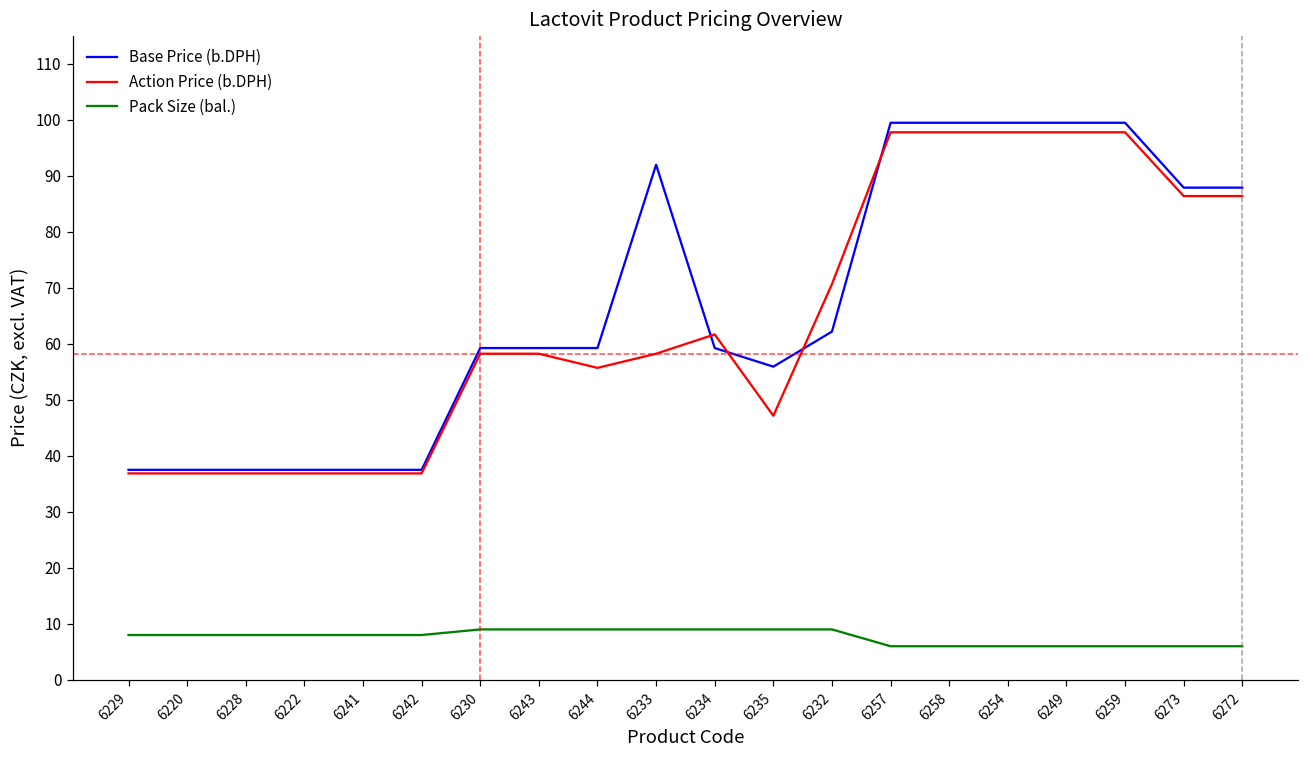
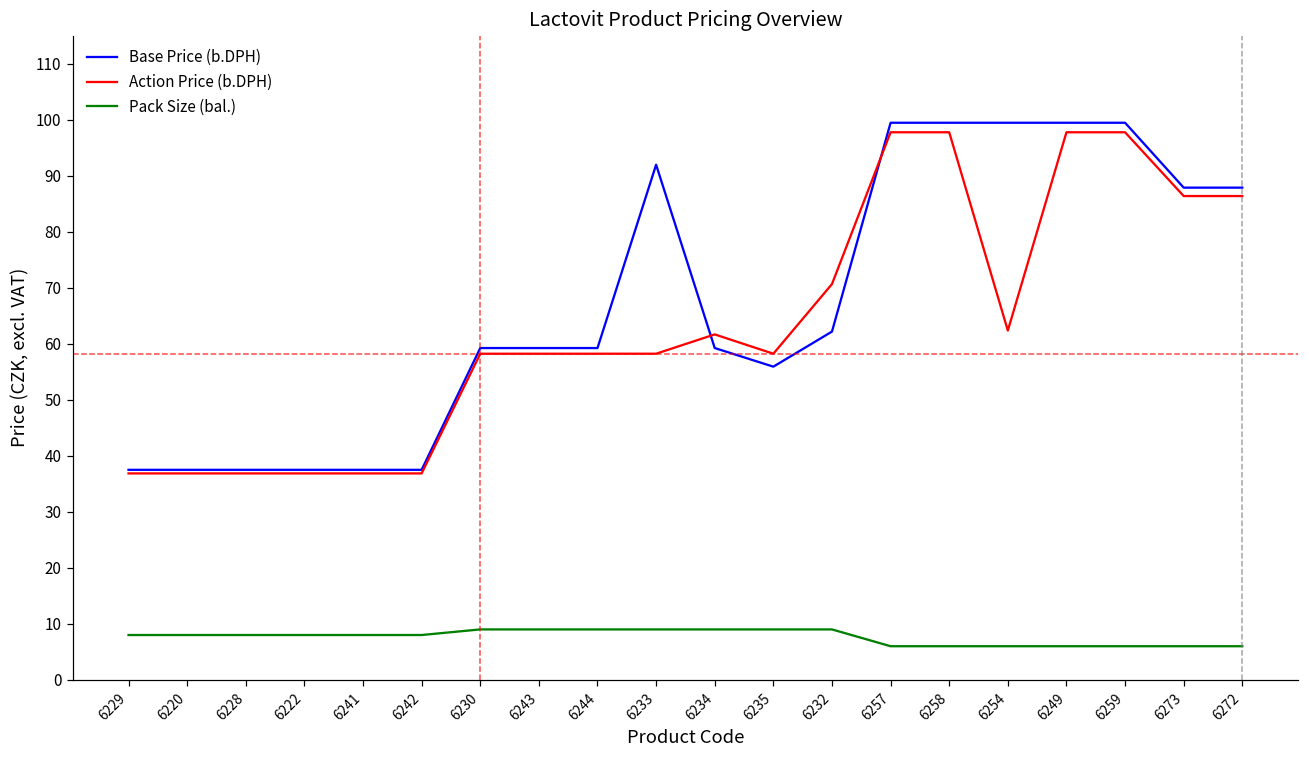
  {
    "Base Price (b.DPH)": {
      "6229": 37,
      "6220": 37,
      "6228": 37,
      "6222": 37,
      "6241": 37,
      "6242": 37,
      "6230": 59,
      "6243": 59,
      "6244": 59,
      "6233": 92,
      "6234": 59,
      "6235": 56,
      "6232": 62,
      "6257": 99,
      "6258": 99,
      "6254": 99,
      "6249": 99,
      "6259": 99,
      "6273": 88,
      "6272": 88
    },
    "Action Price (b.DPH)": {
      "6229": 37,
      "6220": 37,
      "6228": 37,
      "6222": 37,
      "6241": 37,
      "6242": 37,
      "6230": 58,
      "6243": 58,
-     "6244": 56,
+     "6244": 58,
      "6233": 58,
      "6234": 62,
-     "6235": 47,
+     "6235": 58,
      "6232": 71,
      "6257": 98,
      "6258": 98,
-     "6254": 98,
+     "6254": 62,
      "6249": 98,
      "6259": 98,
      "6273": 86,
      "6272": 86
    },
    "Pack Size (bal.)": {
      "6229": 8,
      "6220": 8,
      "6228": 8,
      "6222": 8,
      "6241": 8,
      "6242": 8,
      "6230": 9,
      "6243": 9,
      "6244": 9,
      "6233": 9,
      "6234": 9,
      "6235": 9,
      "6232": 9,
      "6257": 6,
      "6258": 6,
      "6254": 6,
      "6249": 6,
      "6259": 6,
      "6273": 6,
      "6272": 6
    }
  }
